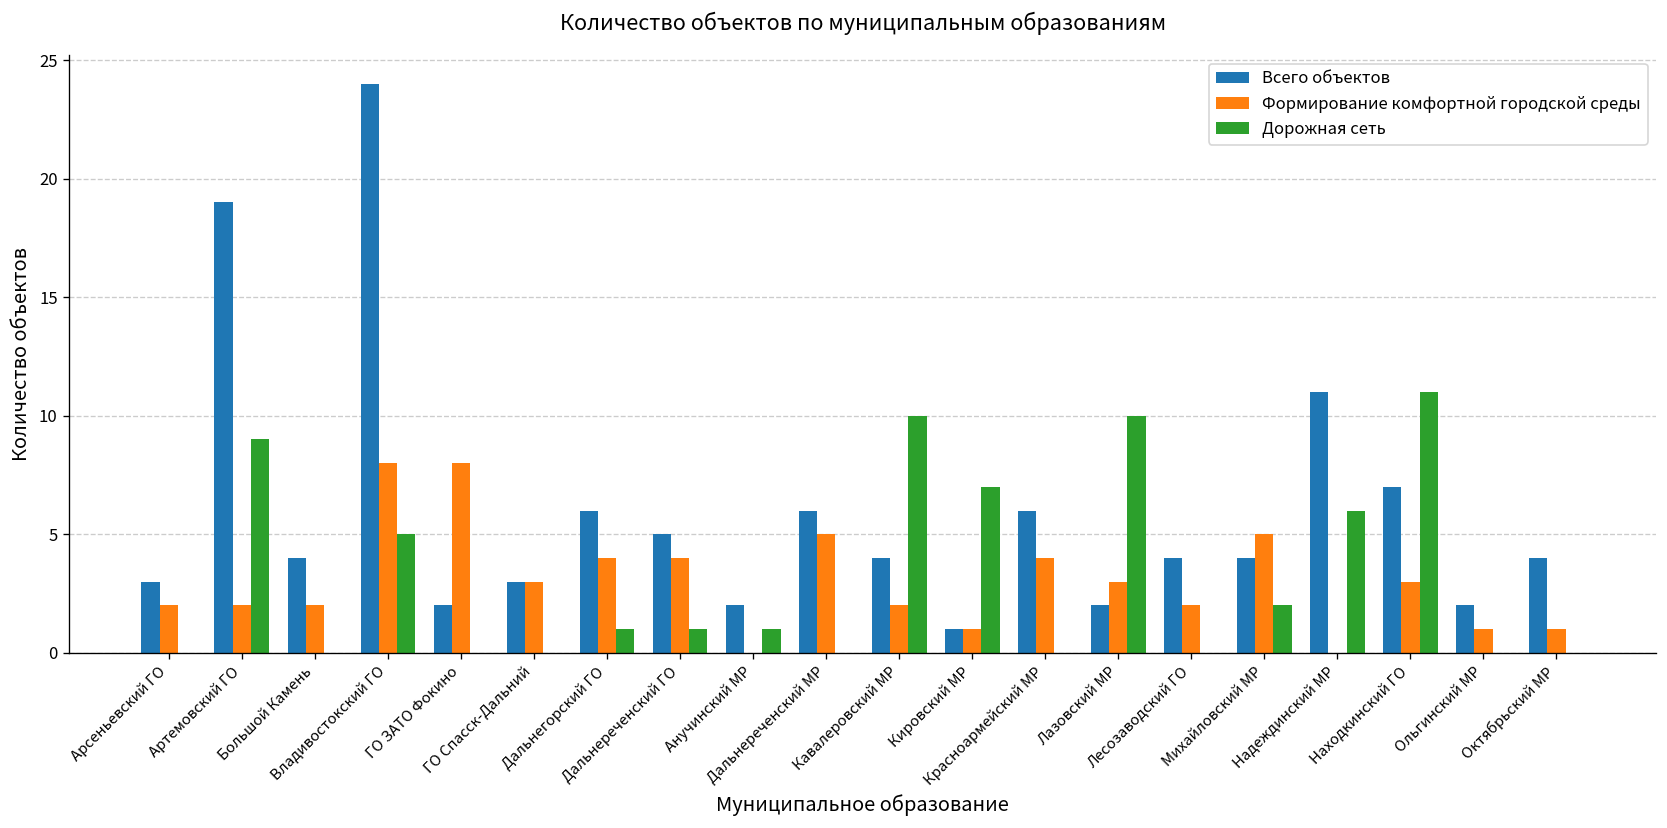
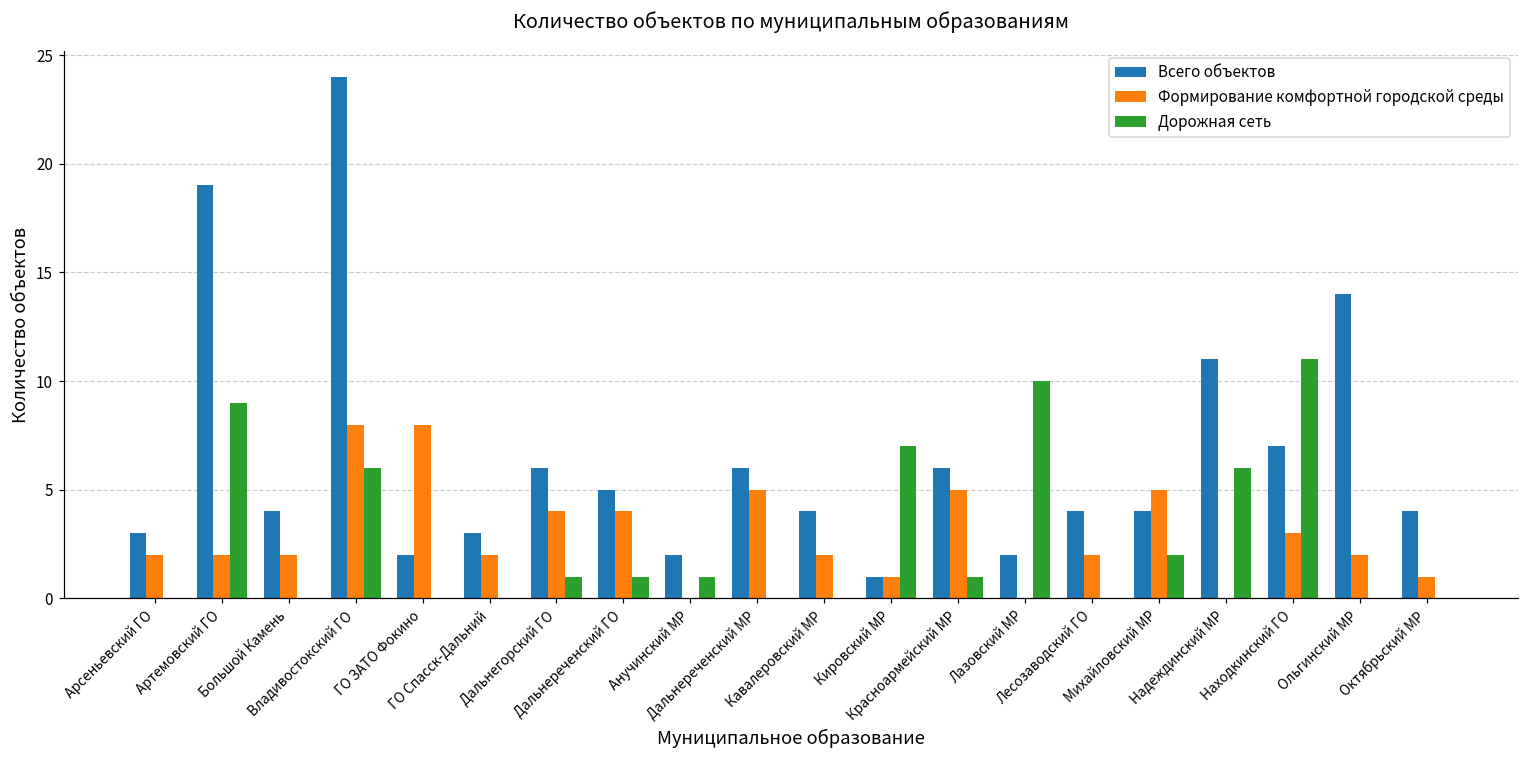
  {
    "Всего объектов": {
      "Арсеньевский ГО": 3,
      "Артемовский ГО": 19,
      "Большой Камень": 4,
      "Владивостокский ГО": 24,
      "ГО ЗАТО Фокино": 2,
      "ГО Спасск-Дальний": 3,
      "Дальнегорский ГО": 6,
      "Дальнереченский ГО": 5,
      "Анучинский МР": 2,
      "Дальнереченский МР": 6,
      "Кавалеровский МР": 4,
      "Кировский МР": 1,
      "Красноармейский МР": 6,
      "Лазовский МР": 2,
      "Лесозаводский ГО": 4,
      "Михайловский МР": 4,
      "Надеждинский МР": 11,
      "Находкинский ГО": 7,
-     "Ольгинский МР": 2,
+     "Ольгинский МР": 14,
      "Октябрьский МР": 4
    },
    "Формирование комфортной городской среды": {
      "Арсеньевский ГО": 2,
      "Артемовский ГО": 2,
      "Большой Камень": 2,
      "Владивостокский ГО": 8,
      "ГО ЗАТО Фокино": 8,
-     "ГО Спасск-Дальний": 3,
+     "ГО Спасск-Дальний": 2,
      "Дальнегорский ГО": 4,
      "Дальнереченский ГО": 4,
      "Анучинский МР": 0,
      "Дальнереченский МР": 5,
      "Кавалеровский МР": 2,
      "Кировский МР": 1,
-     "Красноармейский МР": 4,
-     "Лазовский МР": 3,
+     "Красноармейский МР": 5,
+     "Лазовский МР": 0,
      "Лесозаводский ГО": 2,
      "Михайловский МР": 5,
      "Надеждинский МР": 0,
      "Находкинский ГО": 3,
-     "Ольгинский МР": 1,
+     "Ольгинский МР": 2,
      "Октябрьский МР": 1
    },
    "Дорожная сеть": {
      "Арсеньевский ГО": 0,
      "Артемовский ГО": 9,
      "Большой Камень": 0,
-     "Владивостокский ГО": 5,
+     "Владивостокский ГО": 6,
      "ГО ЗАТО Фокино": 0,
      "ГО Спасск-Дальний": 0,
      "Дальнегорский ГО": 1,
      "Дальнереченский ГО": 1,
      "Анучинский МР": 1,
      "Дальнереченский МР": 0,
-     "Кавалеровский МР": 10,
+     "Кавалеровский МР": 0,
      "Кировский МР": 7,
-     "Красноармейский МР": 0,
+     "Красноармейский МР": 1,
      "Лазовский МР": 10,
      "Лесозаводский ГО": 0,
      "Михайловский МР": 2,
      "Надеждинский МР": 6,
      "Находкинский ГО": 11,
      "Ольгинский МР": 0,
      "Октябрьский МР": 0
    }
  }
